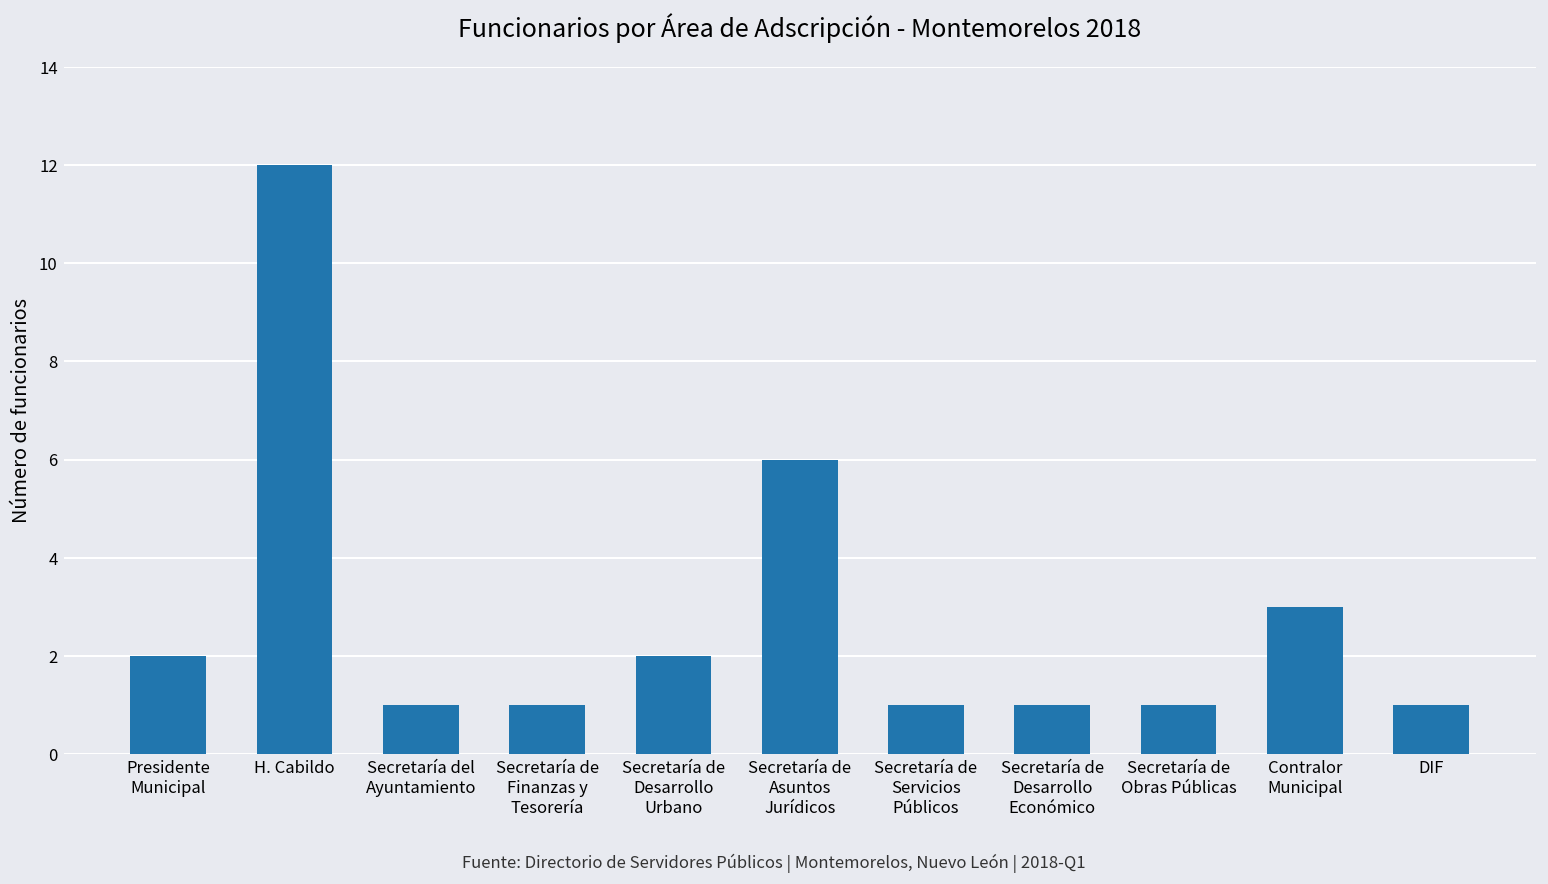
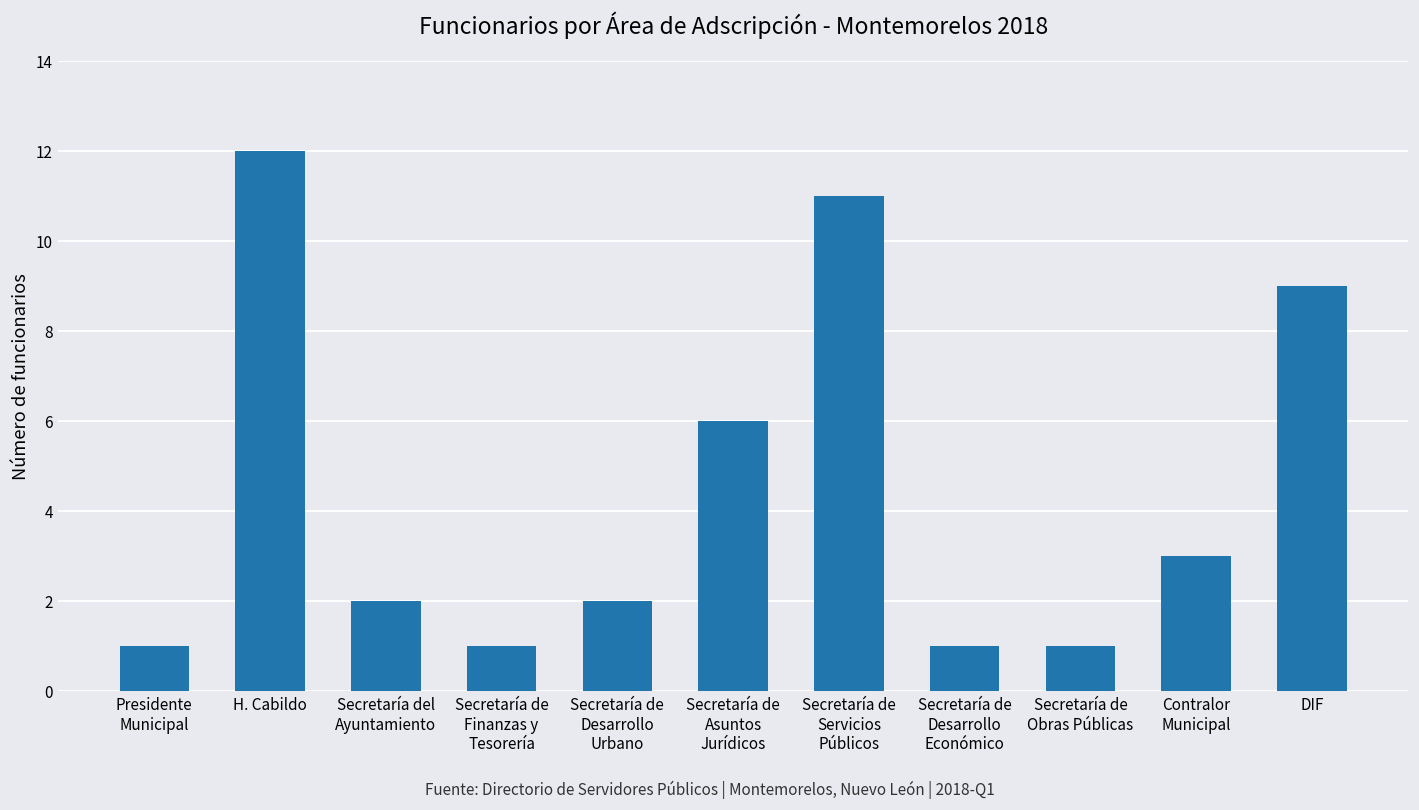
  {
-   "Presidente Municipal": 2,
+   "Presidente Municipal": 1,
    "H. Cabildo": 12,
-   "Secretaría del Ayuntamiento": 1,
+   "Secretaría del Ayuntamiento": 2,
    "Secretaría de Finanzas y Tesorería": 1,
    "Secretaría de Desarrollo Urbano": 2,
    "Secretaría de Asuntos Jurídicos": 6,
-   "Secretaría de Servicios Públicos": 1,
+   "Secretaría de Servicios Públicos": 11,
    "Secretaría de Desarrollo Económico": 1,
    "Secretaría de Obras Públicas": 1,
    "Contralor Municipal": 3,
-   "DIF": 1
+   "DIF": 9
  }
